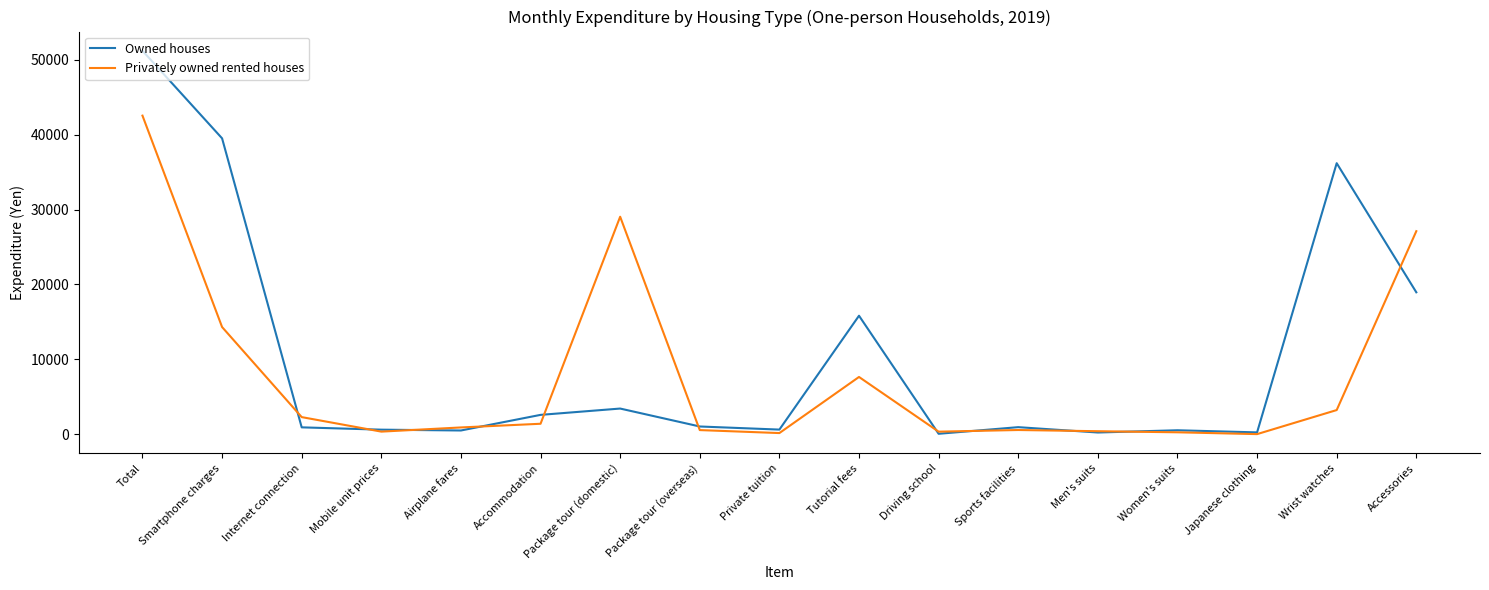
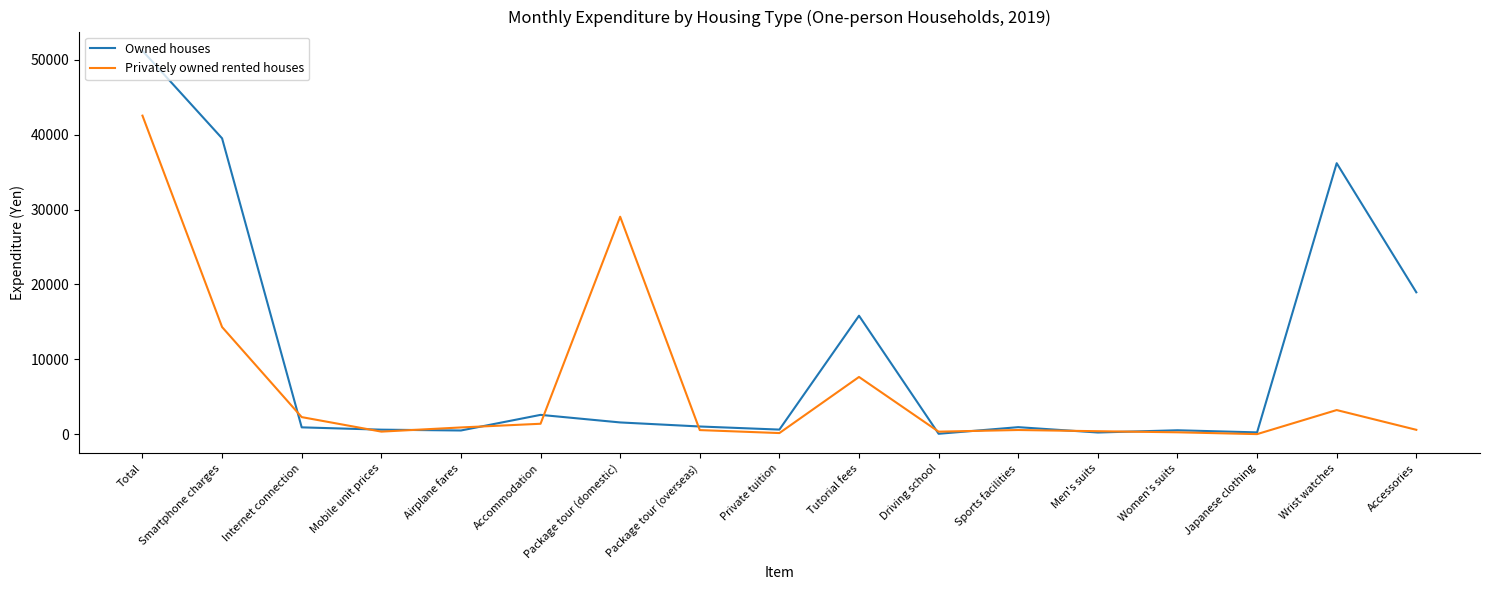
  {
    "Owned houses": {
      "Smartphone charges": 39000,
      "Internet connection": 1000,
      "Airplane fares": 1000,
      "Accommodation": 3000,
-     "Package tour (domestic)": 3000,
+     "Package tour (domestic)": 2000,
      "Package tour (overseas)": 1000,
      "Private tuition": 1000,
      "Tutorial fees": 16000,
      "Sports facilities": 1000,
      "Wrist watches": 36000,
      "Accessories": 19000
    },
    "Privately owned rented houses": {
      "Total": 43000,
      "Smartphone charges": 14000,
      "Internet connection": 2000,
      "Airplane fares": 1000,
      "Accommodation": 1000,
      "Package tour (domestic)": 29000,
      "Package tour (overseas)": 1000,
      "Private tuition": 0,
      "Tutorial fees": 8000,
      "Sports facilities": 1000,
      "Wrist watches": 3000,
-     "Accessories": 27000
+     "Accessories": 1000
    }
  }
